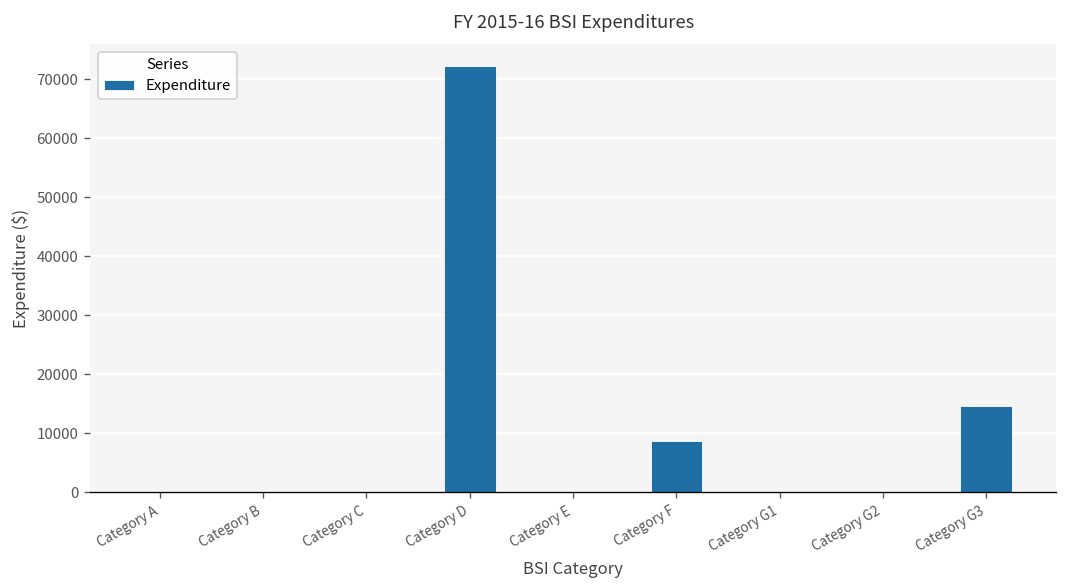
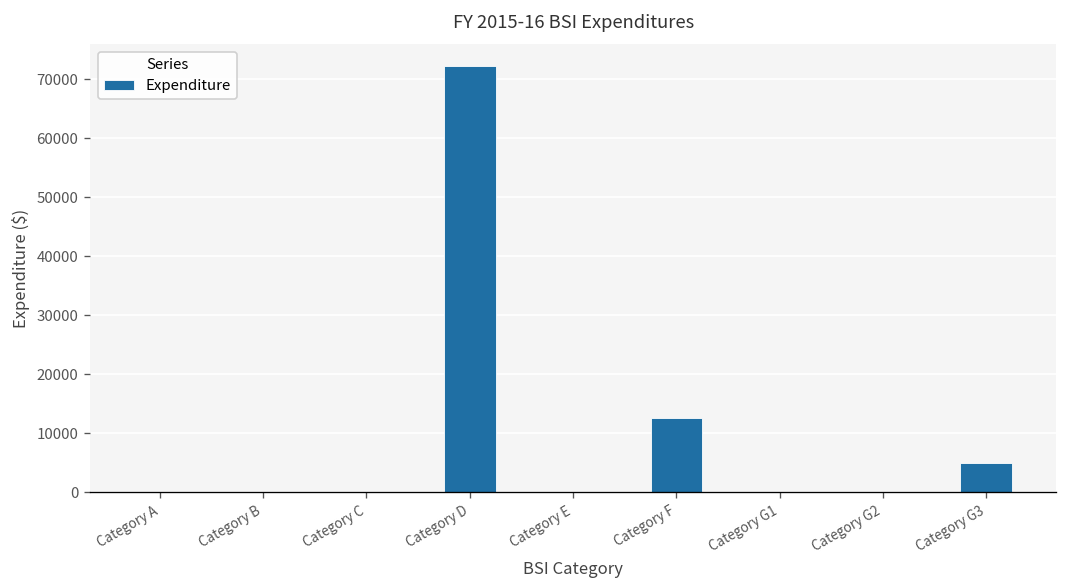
  {
    "Category A": 0,
    "Category B": 0,
    "Category C": 0,
    "Category D": 72000,
    "Category E": 0,
-   "Category F": 9000,
+   "Category F": 13000,
    "Category G1": 0,
    "Category G2": 0,
-   "Category G3": 15000
+   "Category G3": 5000
  }
